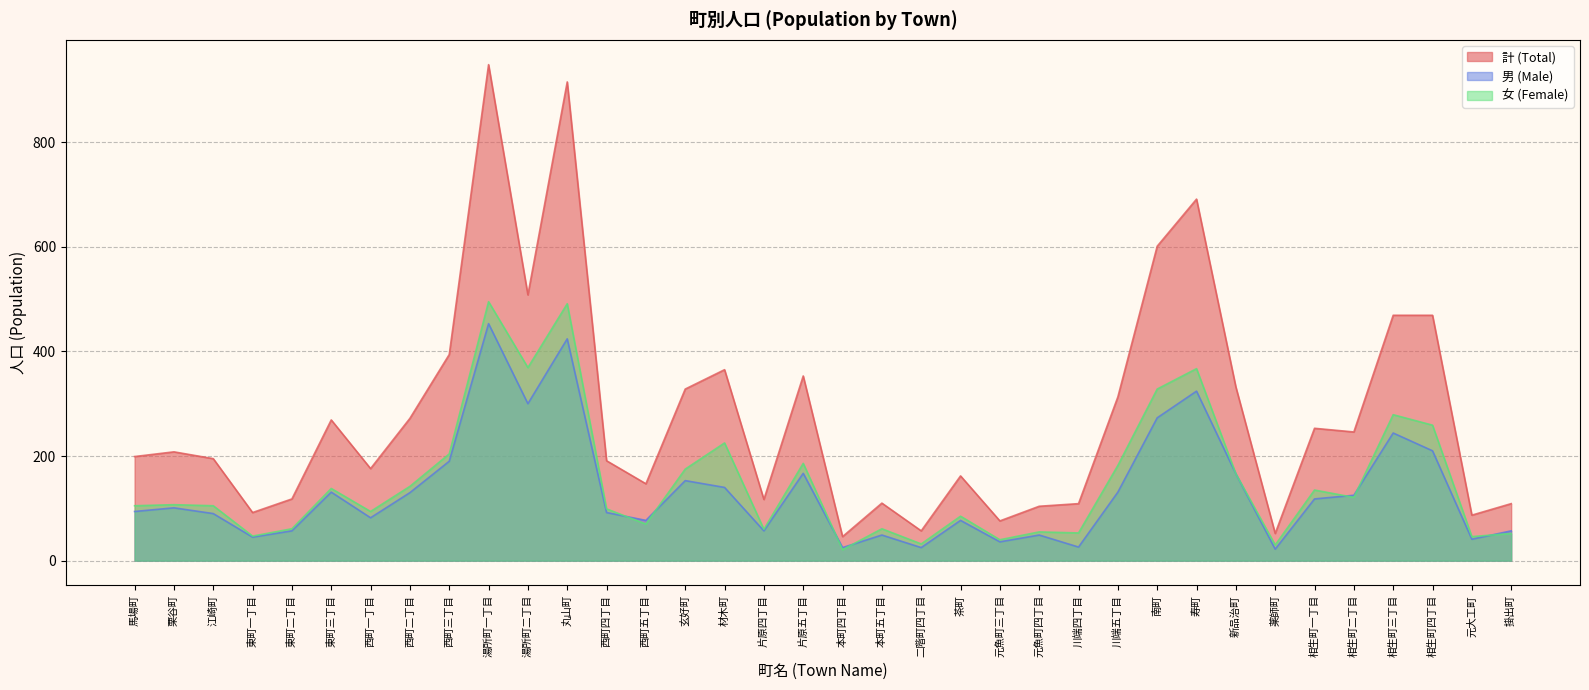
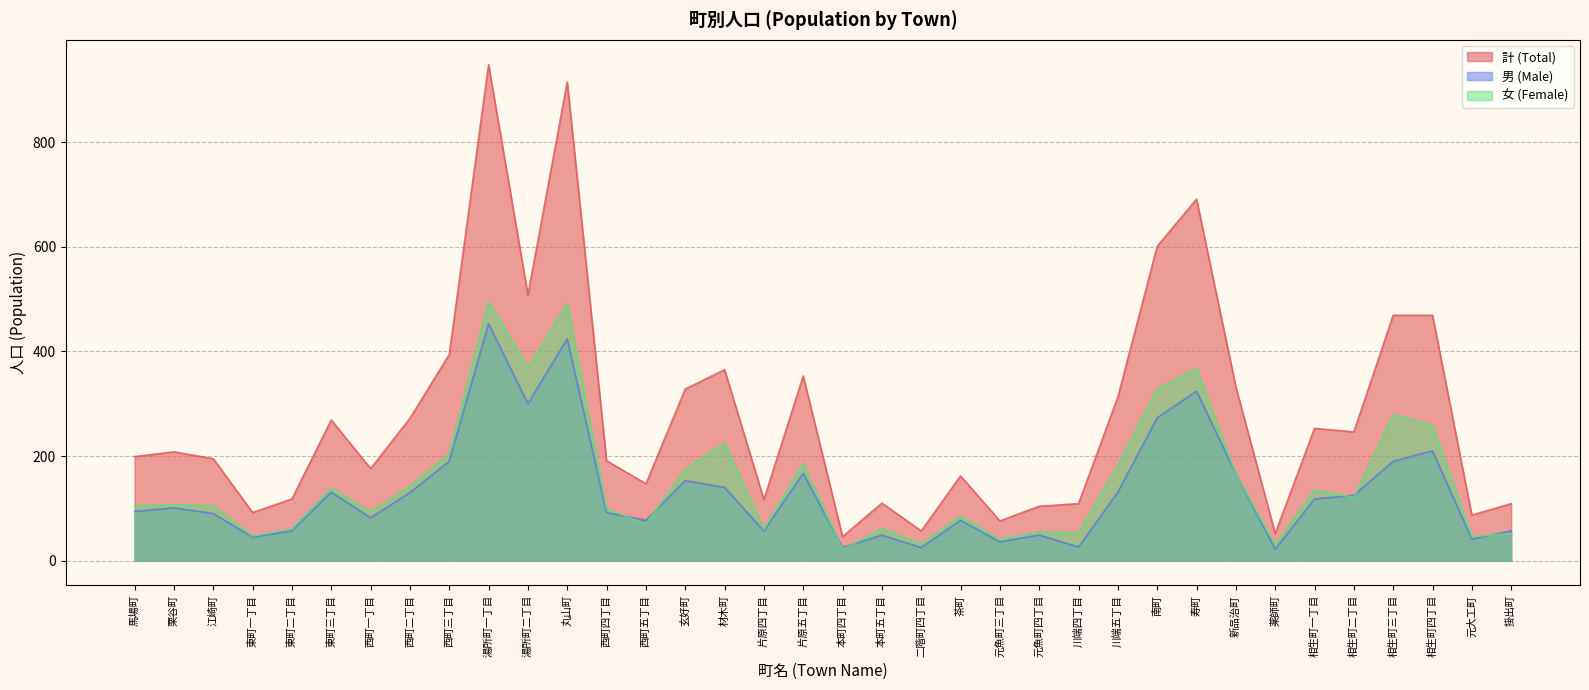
  {
    "計 (Total)": {
      "馬場町": 200,
      "栗谷町": 210,
      "江崎町": 200,
      "東町一丁目": 90,
      "東町二丁目": 120,
      "東町三丁目": 270,
      "西町一丁目": 180,
      "西町二丁目": 270,
      "西町三丁目": 390,
      "湯所町一丁目": 950,
      "湯所町二丁目": 510,
      "丸山町": 920,
      "西町四丁目": 190,
      "西町五丁目": 150,
      "玄好町": 330,
      "材木町": 370,
      "片原四丁目": 120,
      "片原五丁目": 350,
      "本町四丁目": 50,
      "本町五丁目": 110,
      "二階町四丁目": 60,
      "茶町": 160,
      "元魚町三丁目": 80,
      "元魚町四丁目": 100,
      "川端四丁目": 110,
      "川端五丁目": 310,
      "南町": 600,
      "寿町": 690,
      "新品治町": 330,
      "薬師町": 50,
      "相生町一丁目": 250,
      "相生町二丁目": 250,
      "相生町三丁目": 470,
      "相生町四丁目": 470,
      "元大工町": 90,
      "掛出町": 110
    },
    "男 (Male)": {
      "馬場町": 90,
      "栗谷町": 100,
      "江崎町": 90,
      "東町三丁目": 130,
      "西町一丁目": 80,
      "西町二丁目": 130,
      "西町三丁目": 190,
      "湯所町一丁目": 450,
      "湯所町二丁目": 300,
      "丸山町": 420,
      "西町四丁目": 90,
      "西町五丁目": 80,
      "玄好町": 150,
      "材木町": 140,
      "片原五丁目": 170,
      "本町五丁目": 50,
      "二階町四丁目": 30,
      "茶町": 80,
      "元魚町四丁目": 50,
      "川端四丁目": 30,
      "川端五丁目": 130,
      "南町": 270,
      "寿町": 320,
      "薬師町": 20,
      "相生町一丁目": 120,
-     "相生町三丁目": 240,
+     "相生町三丁目": 190,
      "相生町四丁目": 210,
      "元大工町": 40,
      "掛出町": 60
    },
    "女 (Female)": {
      "馬場町": 110,
      "栗谷町": 110,
      "江崎町": 110,
      "東町三丁目": 140,
      "西町一丁目": 90,
      "西町二丁目": 140,
      "西町三丁目": 200,
      "湯所町一丁目": 500,
      "湯所町二丁目": 370,
      "丸山町": 490,
      "西町四丁目": 100,
      "西町五丁目": 70,
      "玄好町": 180,
      "材木町": 230,
      "片原五丁目": 190,
      "本町五丁目": 60,
      "二階町四丁目": 30,
      "茶町": 90,
      "元魚町四丁目": 60,
      "川端四丁目": 50,
      "川端五丁目": 180,
      "南町": 330,
      "寿町": 370,
      "薬師町": 30,
      "相生町一丁目": 140,
      "相生町三丁目": 280,
      "相生町四丁目": 260,
      "元大工町": 50,
      "掛出町": 50
    }
  }
